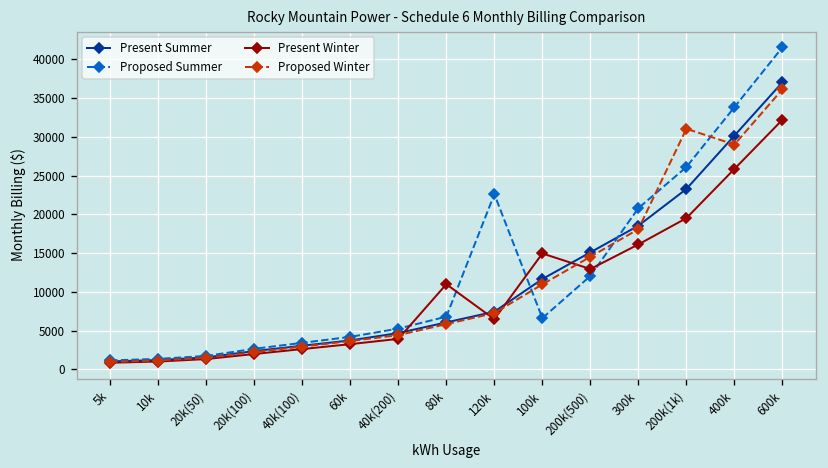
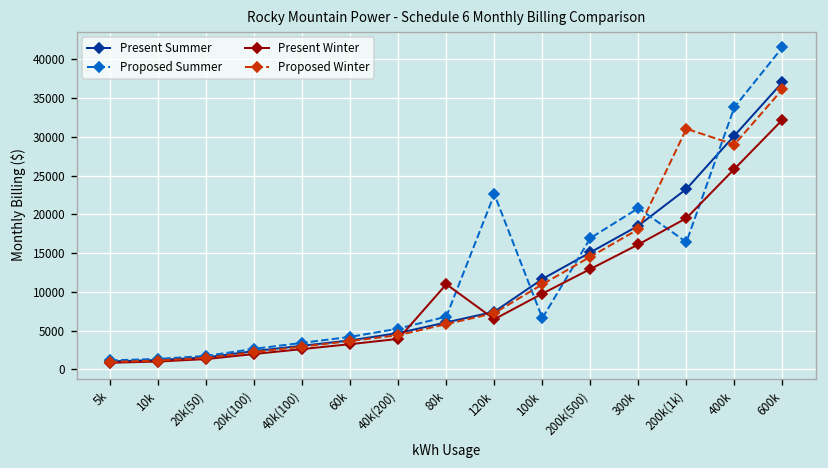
  {
    "Present Summer": {
      "100k": 12000,
      "200k(500)": 15000,
      "300k": 19000,
      "200k(1k)": 23000,
      "400k": 30000,
      "600k": 37000
    },
    "Proposed Summer": {
      "60k": 4000,
      "40k(200)": 5000,
      "80k": 7000,
      "120k": 23000,
      "100k": 7000,
-     "200k(500)": 12000,
+     "200k(500)": 17000,
      "300k": 21000,
-     "200k(1k)": 26000,
+     "200k(1k)": 16000,
      "400k": 34000,
      "600k": 42000
    },
    "Present Winter": {
      "60k": 3000,
      "40k(200)": 4000,
      "80k": 11000,
      "120k": 6000,
-     "100k": 15000,
+     "100k": 10000,
      "200k(500)": 13000,
      "300k": 16000,
      "200k(1k)": 20000,
      "400k": 26000,
      "600k": 32000
    },
    "Proposed Winter": {
      "100k": 11000,
      "200k(500)": 15000,
      "300k": 18000,
      "200k(1k)": 31000,
      "400k": 29000,
      "600k": 36000
    }
  }
